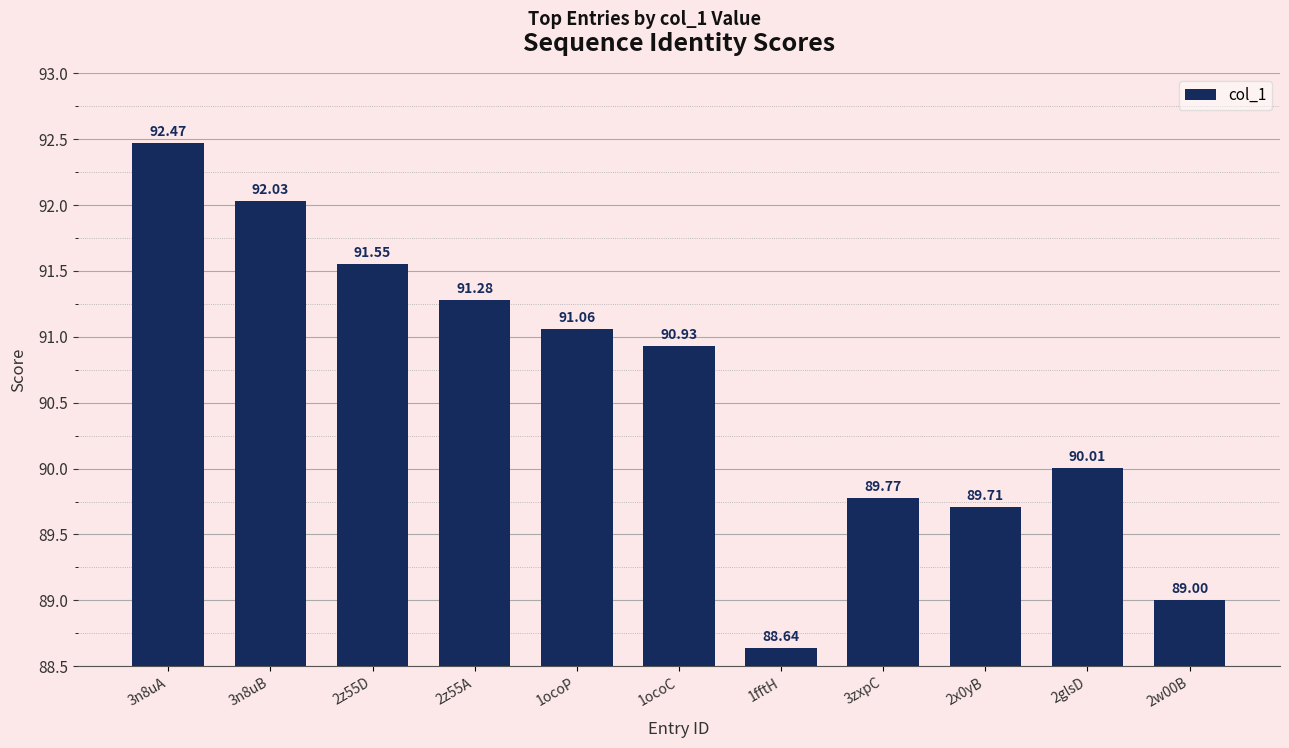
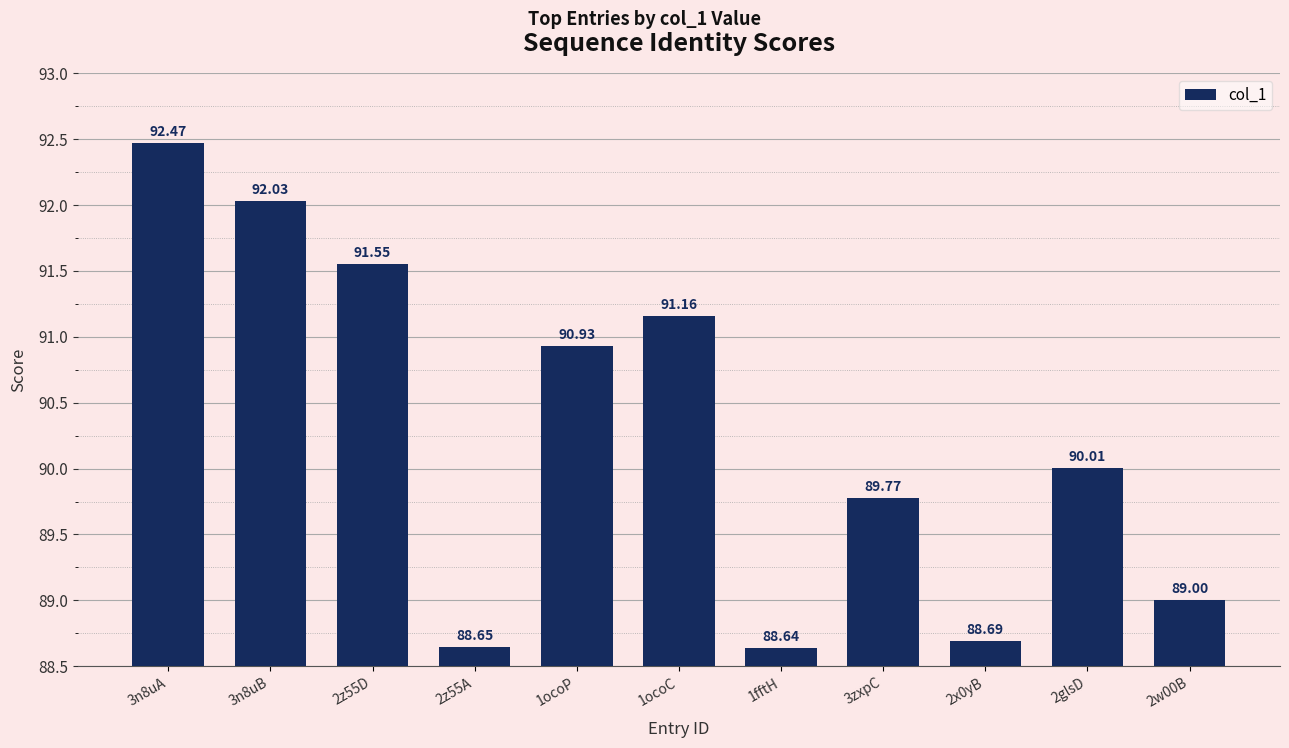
  {
    "3n8uA": 92.47,
    "3n8uB": 92.03,
    "2z55D": 91.55,
-   "2z55A": 91.28,
-   "1ocoP": 91.06,
-   "1ocoC": 90.93,
+   "2z55A": 88.65,
+   "1ocoP": 90.93,
+   "1ocoC": 91.16,
    "1fftH": 88.64,
    "3zxpC": 89.77,
-   "2x0yB": 89.71,
+   "2x0yB": 88.69,
    "2glsD": 90.01,
    "2w00B": 89.00
  }
